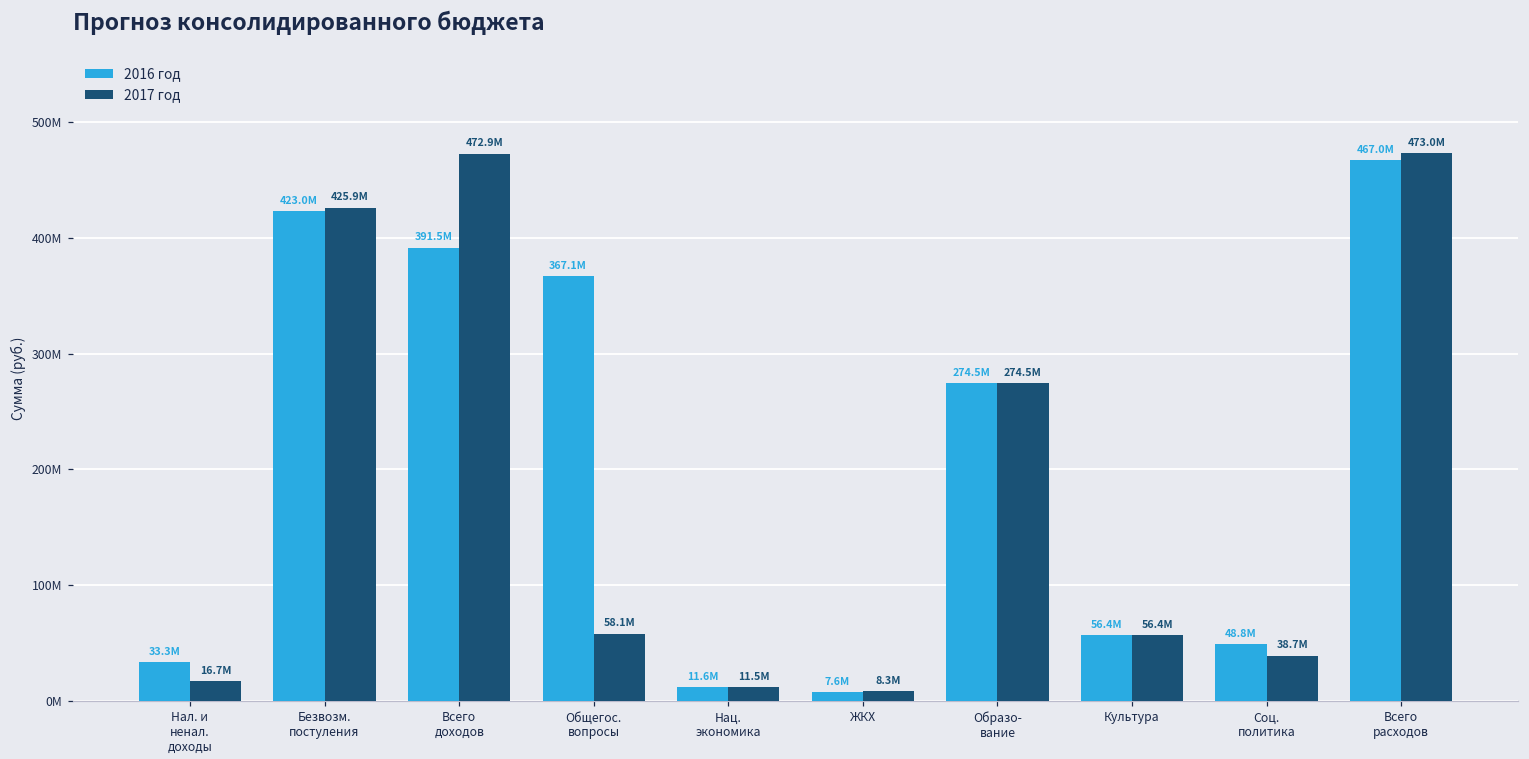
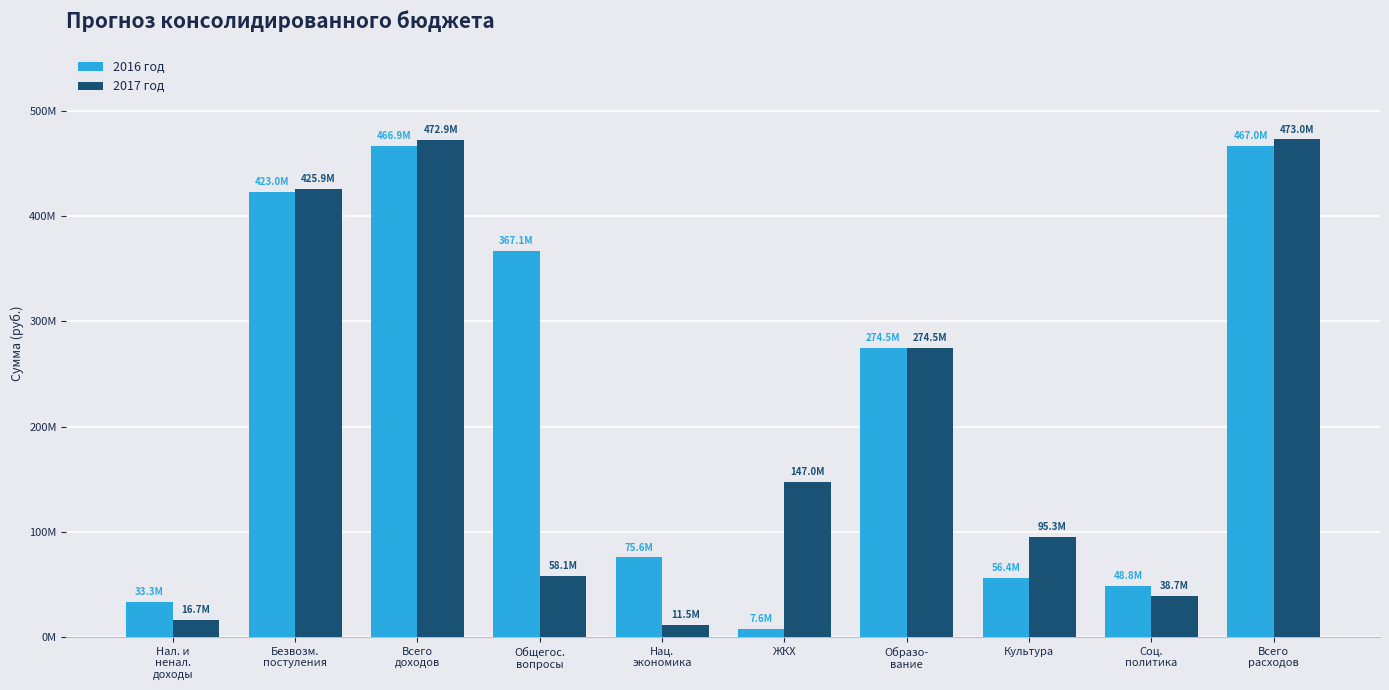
  {
    "2016 год": {
      "Нал. и ненал. доходы": "33.3M",
      "Безвозм. постуления": "423.0M",
-     "Всего доходов": "391.5M",
+     "Всего доходов": "466.9M",
      "Общегос. вопросы": "367.1M",
-     "Нац. экономика": "11.6M",
+     "Нац. экономика": "75.6M",
      "ЖКХ": "7.6M",
      "Образо- вание": "274.5M",
      "Культура": "56.4M",
      "Соц. политика": "48.8M",
      "Всего расходов": "467.0M"
    },
    "2017 год": {
      "Нал. и ненал. доходы": "16.7M",
      "Безвозм. постуления": "425.9M",
      "Всего доходов": "472.9M",
      "Общегос. вопросы": "58.1M",
      "Нац. экономика": "11.5M",
-     "ЖКХ": "8.3M",
+     "ЖКХ": "147.0M",
      "Образо- вание": "274.5M",
-     "Культура": "56.4M",
+     "Культура": "95.3M",
      "Соц. политика": "38.7M",
      "Всего расходов": "473.0M"
    }
  }
